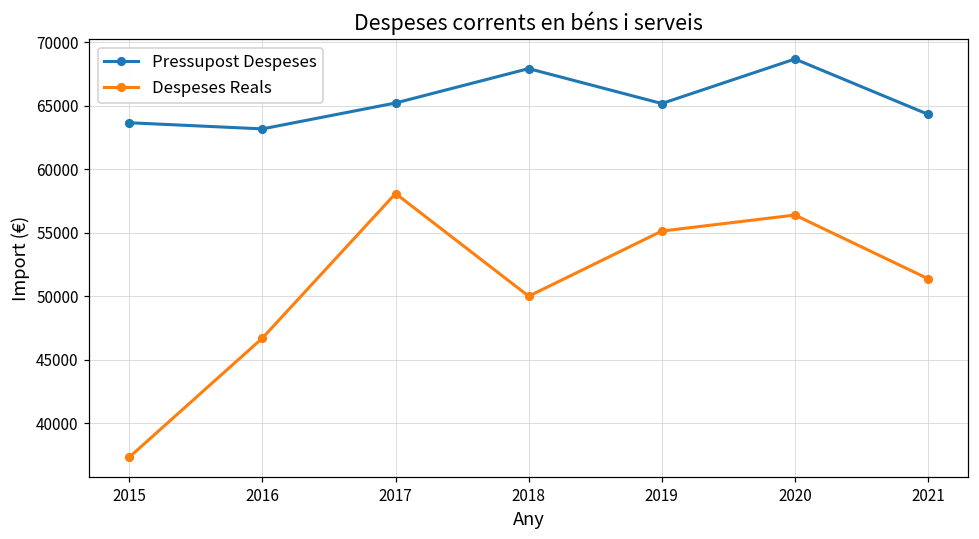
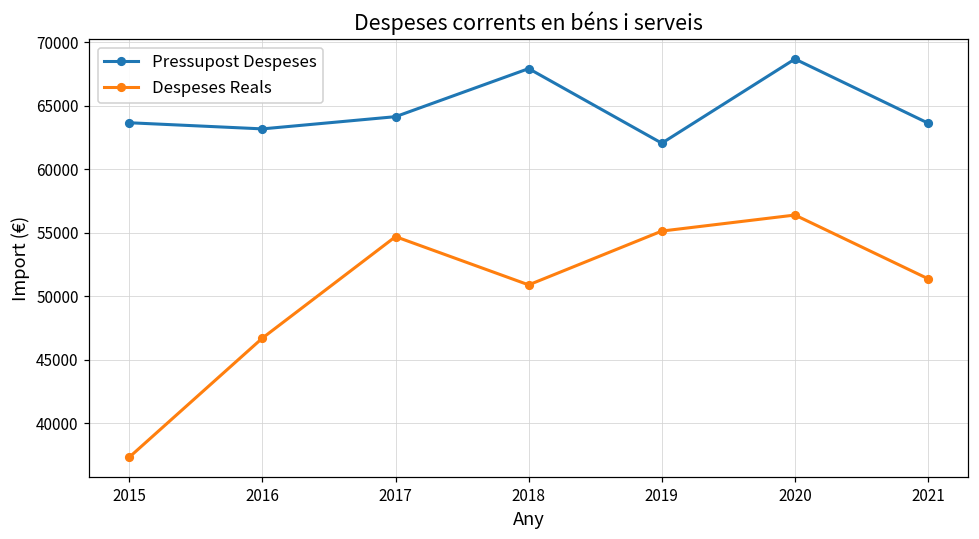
  {
    "Pressupost Despeses": {
      "2015": 63700,
      "2016": 63200,
-     "2017": 65200,
+     "2017": 64100,
      "2018": 67900,
-     "2019": 65200,
+     "2019": 62100,
      "2020": 68700,
-     "2021": 64300
+     "2021": 63600
    },
    "Despeses Reals": {
      "2015": 37300,
      "2016": 46700,
-     "2017": 58100,
-     "2018": 50000,
+     "2017": 54700,
+     "2018": 50900,
      "2019": 55100,
      "2020": 56400,
      "2021": 51400
    }
  }
